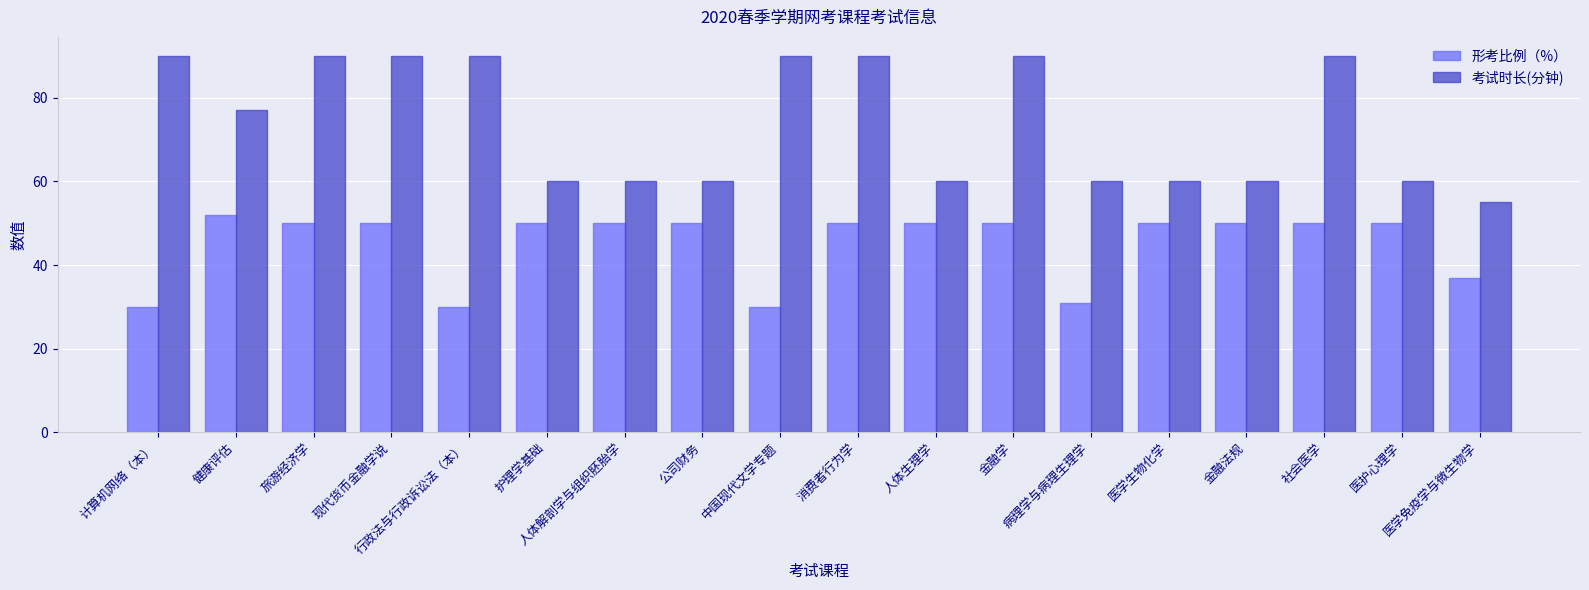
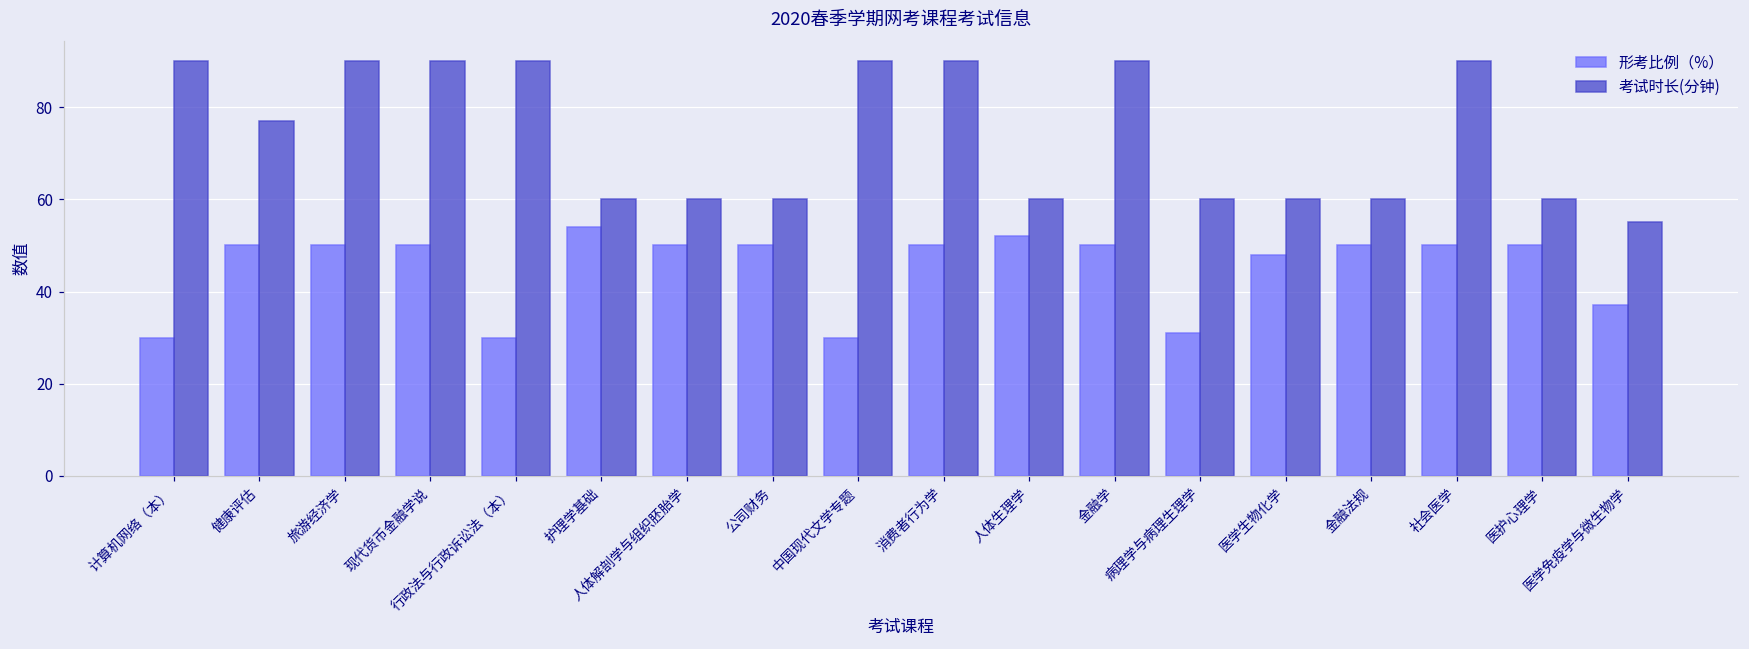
  {
    "形考比例（%）": {
      "计算机网络（本）": 30,
-     "健康评估": 52,
+     "健康评估": 50,
      "旅游经济学": 50,
      "现代货币金融学说": 50,
      "行政法与行政诉讼法（本）": 30,
-     "护理学基础": 50,
+     "护理学基础": 54,
      "人体解剖学与组织胚胎学": 50,
      "公司财务": 50,
      "中国现代文学专题": 30,
      "消费者行为学": 50,
-     "人体生理学": 50,
+     "人体生理学": 52,
      "金融学": 50,
      "病理学与病理生理学": 31,
-     "医学生物化学": 50,
+     "医学生物化学": 48,
      "金融法规": 50,
      "社会医学": 50,
      "医护心理学": 50,
      "医学免疫学与微生物学": 37
    },
    "考试时长(分钟)": {
      "计算机网络（本）": 90,
      "健康评估": 77,
      "旅游经济学": 90,
      "现代货币金融学说": 90,
      "行政法与行政诉讼法（本）": 90,
      "护理学基础": 60,
      "人体解剖学与组织胚胎学": 60,
      "公司财务": 60,
      "中国现代文学专题": 90,
      "消费者行为学": 90,
      "人体生理学": 60,
      "金融学": 90,
      "病理学与病理生理学": 60,
      "医学生物化学": 60,
      "金融法规": 60,
      "社会医学": 90,
      "医护心理学": 60,
      "医学免疫学与微生物学": 55
    }
  }
